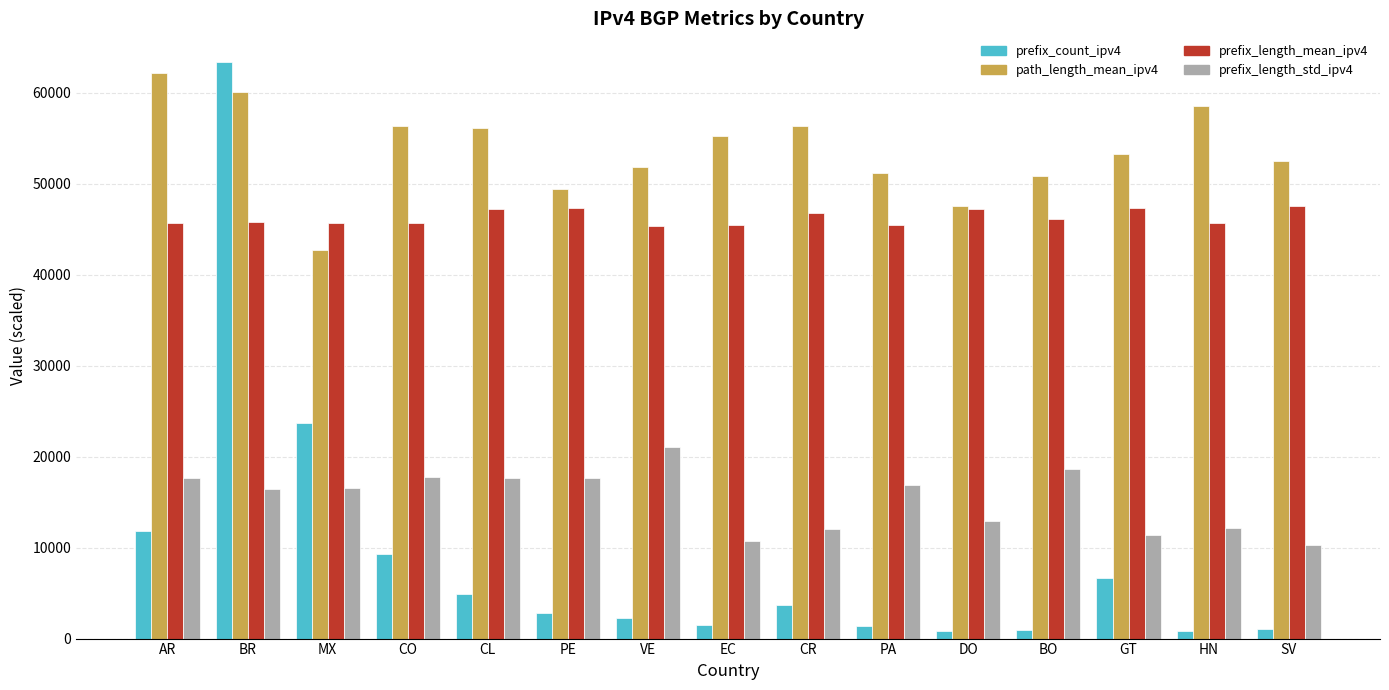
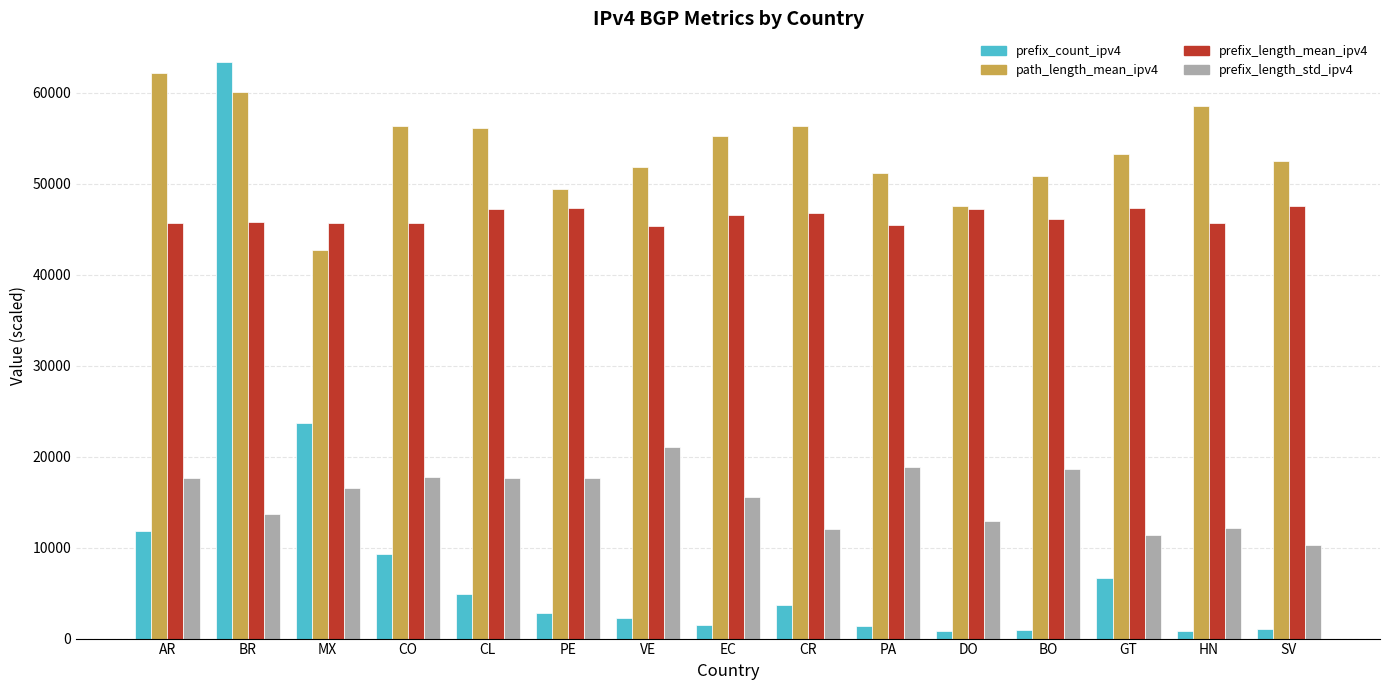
  {
    "prefix_count_ipv4": {
      "AR": 12000,
      "BR": 63000,
      "MX": 24000,
      "CO": 9000,
      "CL": 5000,
      "PE": 3000,
      "VE": 2000,
      "EC": 2000,
      "CR": 4000,
      "PA": 1000,
      "DO": 1000,
      "BO": 1000,
      "GT": 7000,
      "HN": 1000,
      "SV": 1000
    },
    "path_length_mean_ipv4": {
      "AR": 62000,
      "BR": 60000,
      "MX": 43000,
      "CO": 56000,
      "CL": 56000,
      "PE": 49000,
      "VE": 52000,
      "EC": 55000,
      "CR": 56000,
      "PA": 51000,
      "DO": 48000,
      "BO": 51000,
      "GT": 53000,
      "HN": 59000,
      "SV": 53000
    },
    "prefix_length_mean_ipv4": {
      "AR": 46000,
      "BR": 46000,
      "MX": 46000,
      "CO": 46000,
      "CL": 47000,
      "PE": 47000,
      "VE": 45000,
-     "EC": 46000,
+     "EC": 47000,
      "CR": 47000,
      "PA": 45000,
      "DO": 47000,
      "BO": 46000,
      "GT": 47000,
      "HN": 46000,
      "SV": 47000
    },
    "prefix_length_std_ipv4": {
      "AR": 18000,
-     "BR": 16000,
+     "BR": 14000,
      "MX": 17000,
      "CO": 18000,
      "CL": 18000,
      "PE": 18000,
      "VE": 21000,
-     "EC": 11000,
+     "EC": 16000,
      "CR": 12000,
-     "PA": 17000,
+     "PA": 19000,
      "DO": 13000,
      "BO": 19000,
      "GT": 11000,
      "HN": 12000,
      "SV": 10000
    }
  }
